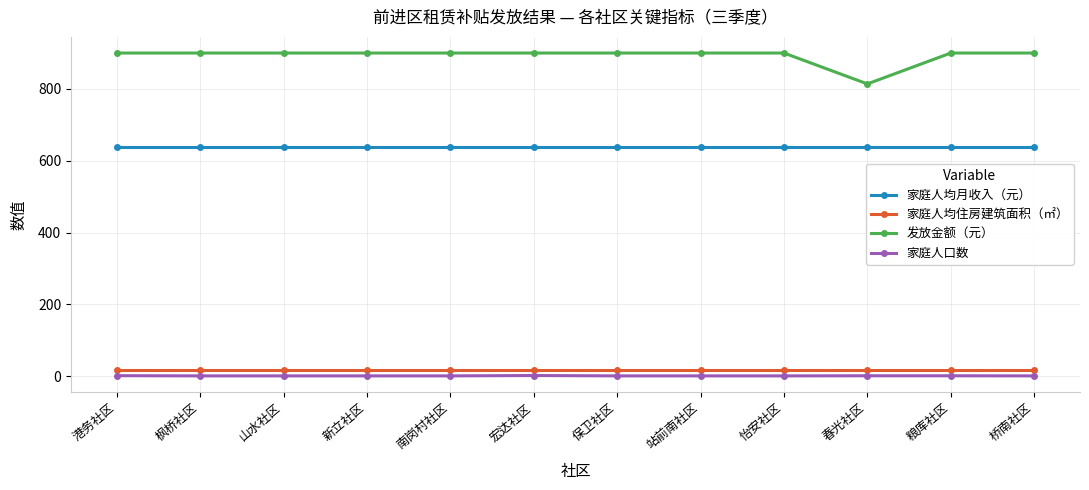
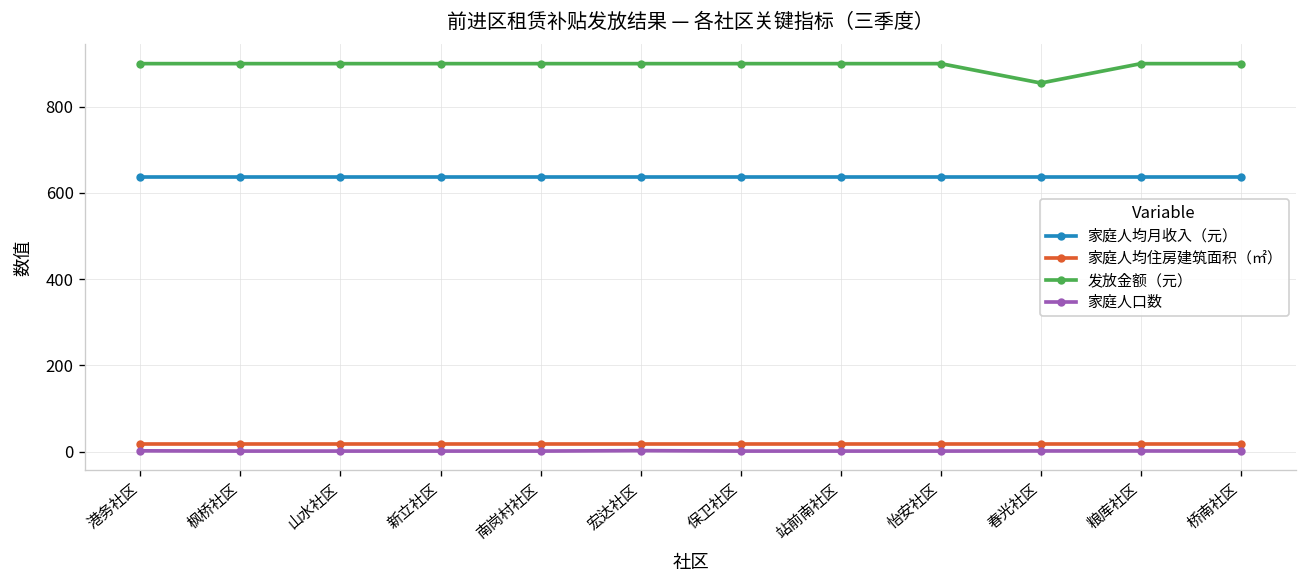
  {
    "家庭人均月收入（元）": {
      "港务社区": 640,
      "枫桥社区": 640,
      "山水社区": 640,
      "新立社区": 640,
      "南岗村社区": 640,
      "宏达社区": 640,
      "保卫社区": 640,
      "站前南社区": 640,
      "怡安社区": 640,
      "春光社区": 640,
      "粮库社区": 640,
      "桥南社区": 640
    },
    "家庭人均住房建筑面积（㎡）": {
      "港务社区": 20,
      "枫桥社区": 20,
      "山水社区": 20,
      "新立社区": 20,
      "南岗村社区": 20,
      "宏达社区": 20,
      "保卫社区": 20,
      "站前南社区": 20,
      "怡安社区": 20,
      "春光社区": 20,
      "粮库社区": 20,
      "桥南社区": 20
    },
    "发放金额（元）": {
      "港务社区": 900,
      "枫桥社区": 900,
      "山水社区": 900,
      "新立社区": 900,
      "南岗村社区": 900,
      "宏达社区": 900,
      "保卫社区": 900,
      "站前南社区": 900,
      "怡安社区": 900,
-     "春光社区": 810,
+     "春光社区": 860,
      "粮库社区": 900,
      "桥南社区": 900
    },
    "家庭人口数": {
      "港务社区": 0,
      "枫桥社区": 0,
      "山水社区": 0,
      "新立社区": 0,
      "南岗村社区": 0,
      "宏达社区": 0,
      "保卫社区": 0,
      "站前南社区": 0,
      "怡安社区": 0,
      "春光社区": 0,
      "粮库社区": 0,
      "桥南社区": 0
    }
  }
